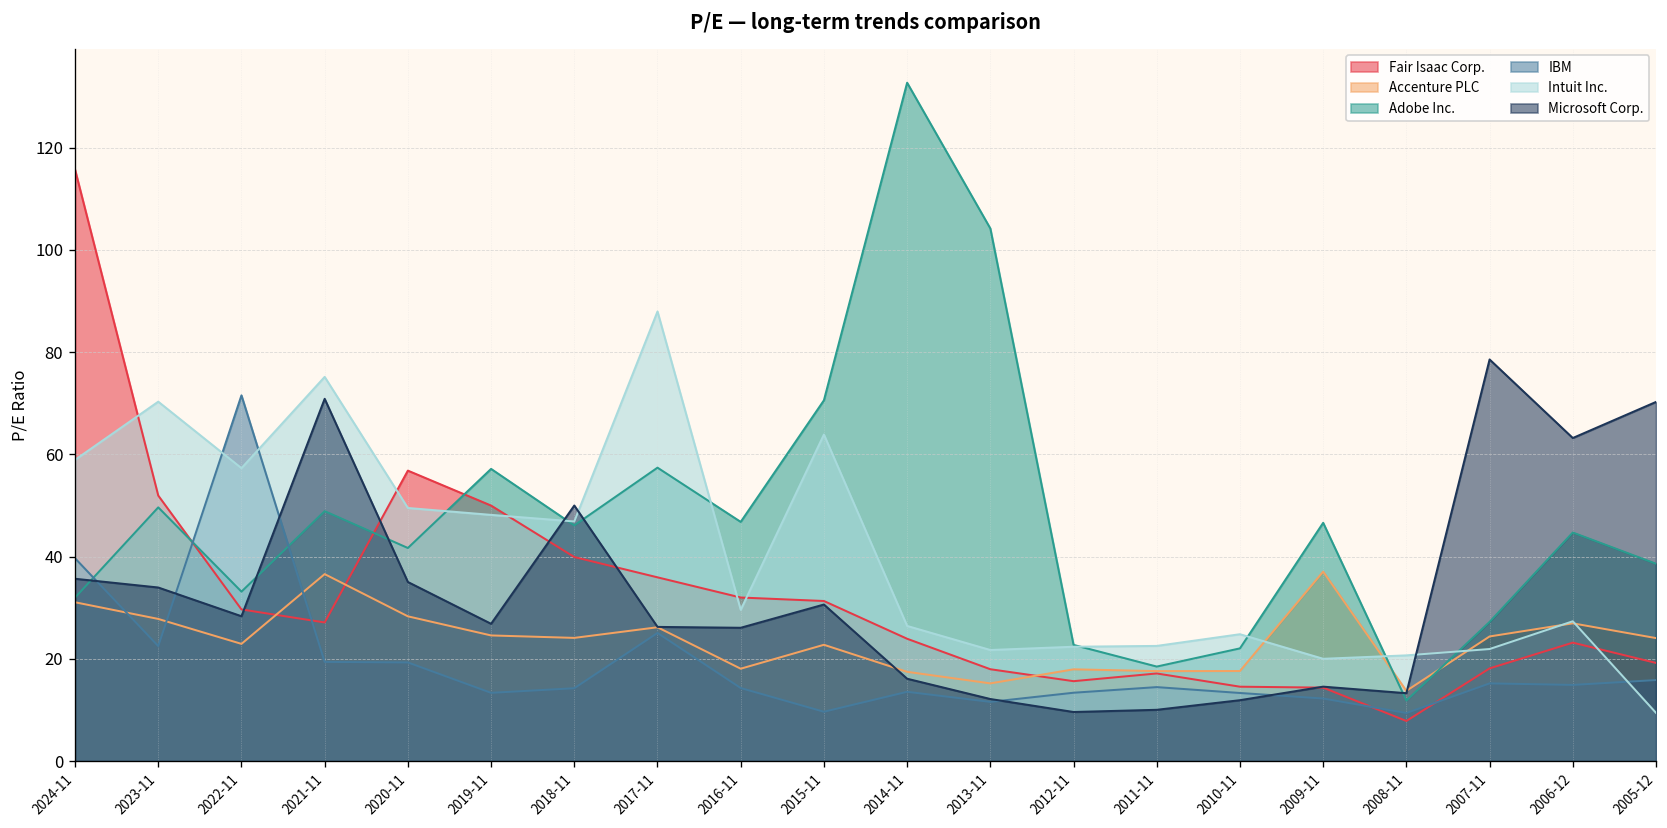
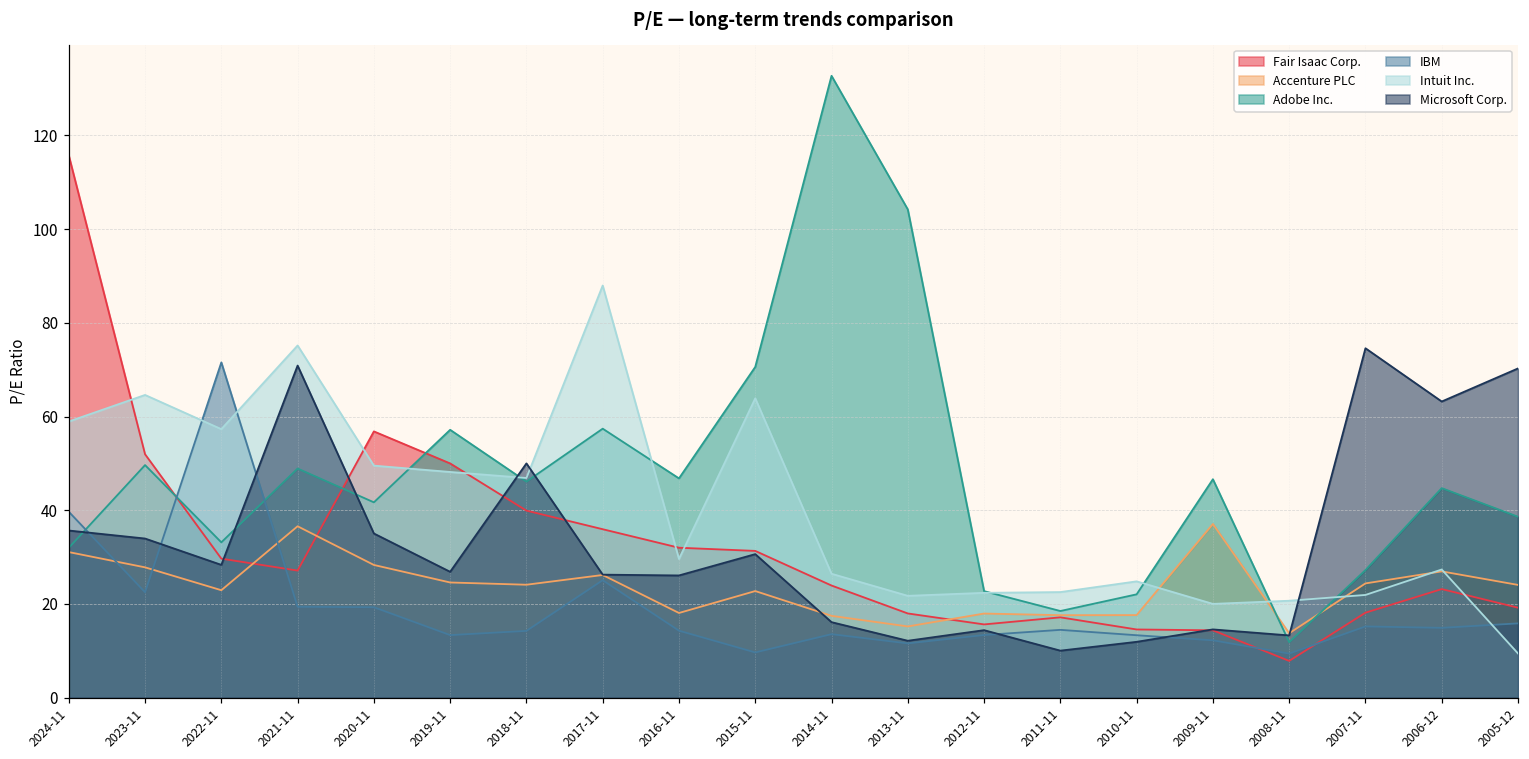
  {
    "Fair Isaac Corp.": {
      "2024-11": 116,
      "2023-11": 52,
      "2022-11": 30,
      "2021-11": 27,
      "2020-11": 57,
      "2019-11": 50,
      "2018-11": 40,
      "2017-11": 36,
      "2016-11": 32,
      "2015-11": 31,
      "2014-11": 24,
      "2013-11": 18,
      "2012-11": 16,
      "2010-11": 15,
      "2008-11": 8,
      "2007-11": 18,
      "2006-12": 23,
      "2005-12": 19
    },
    "Accenture PLC": {
      "2024-11": 31,
      "2023-11": 28,
      "2022-11": 23,
      "2021-11": 37,
      "2020-11": 28,
      "2019-11": 25,
      "2018-11": 24,
      "2016-11": 18,
      "2015-11": 23,
      "2014-11": 17,
      "2013-11": 15,
      "2012-11": 18,
      "2010-11": 18,
      "2009-11": 37,
      "2007-11": 24,
      "2005-12": 24
    },
    "Intuit Inc.": {
      "2024-11": 59,
-     "2023-11": 70,
+     "2023-11": 65,
      "2022-11": 57,
      "2021-11": 75,
      "2020-11": 50,
      "2019-11": 48,
      "2018-11": 47,
      "2017-11": 88,
      "2016-11": 30,
      "2015-11": 64,
      "2014-11": 26,
      "2013-11": 22,
      "2011-11": 23,
      "2010-11": 25,
      "2009-11": 20,
      "2008-11": 21,
      "2007-11": 22,
      "2005-12": 9
    },
    "Microsoft Corp.": {
      "2024-11": 36,
      "2023-11": 34,
      "2022-11": 28,
      "2021-11": 71,
      "2020-11": 35,
      "2019-11": 27,
      "2018-11": 50,
      "2016-11": 26,
      "2015-11": 31,
      "2014-11": 16,
-     "2012-11": 10,
+     "2012-11": 14,
      "2011-11": 10,
      "2010-11": 12,
-     "2007-11": 79,
+     "2007-11": 75,
      "2006-12": 63,
      "2005-12": 70
    }
  }
